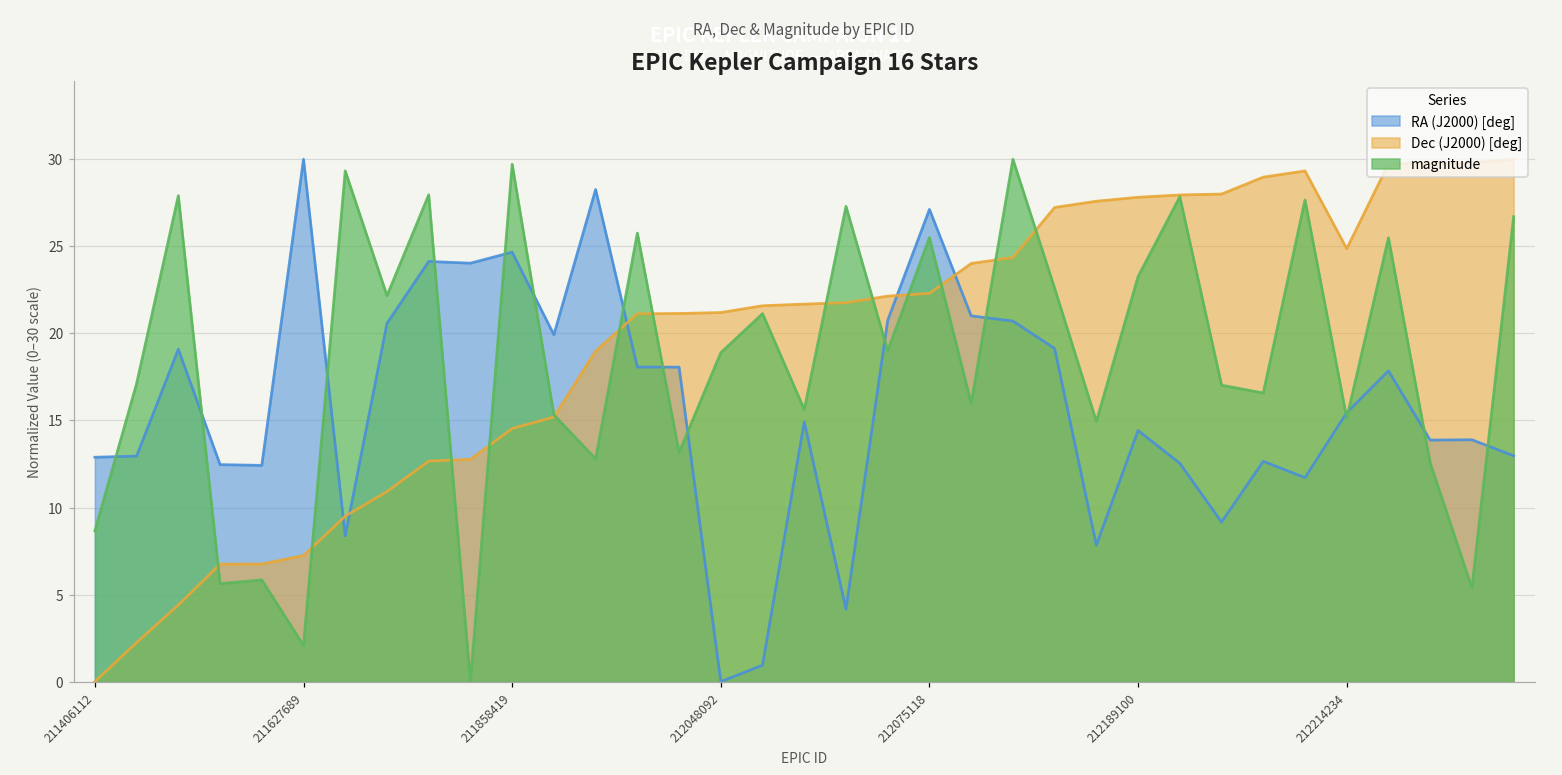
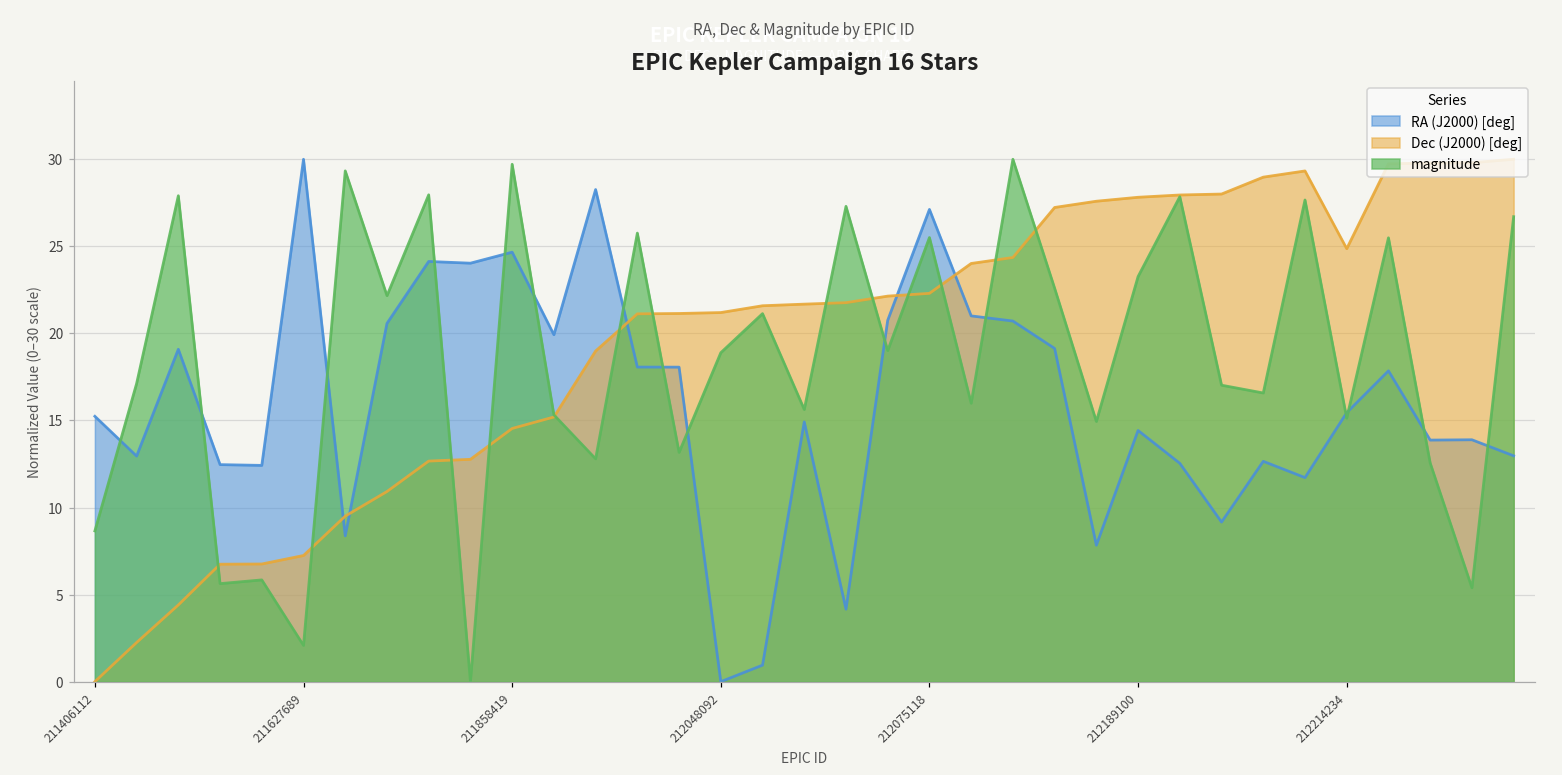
  {
    "RA (J2000) [deg]": {
-     "211406112": 12.9,
+     "211406112": 15.2,
      "211627689": 30.0,
      "211858419": 24.7,
      "212048092": 0.0,
      "212075118": 27.1,
      "212189100": 14.4,
      "212214234": 15.4
    },
    "Dec (J2000) [deg]": {
      "211406112": 0.0,
      "211627689": 7.2,
      "211858419": 14.5,
      "212048092": 21.2,
      "212075118": 22.3,
      "212189100": 27.8,
      "212214234": 24.9
    },
    "magnitude": {
      "211406112": 8.7,
      "211627689": 2.1,
      "211858419": 29.7,
      "212048092": 18.9,
      "212075118": 25.5,
      "212189100": 23.3,
      "212214234": 15.1
    }
  }
